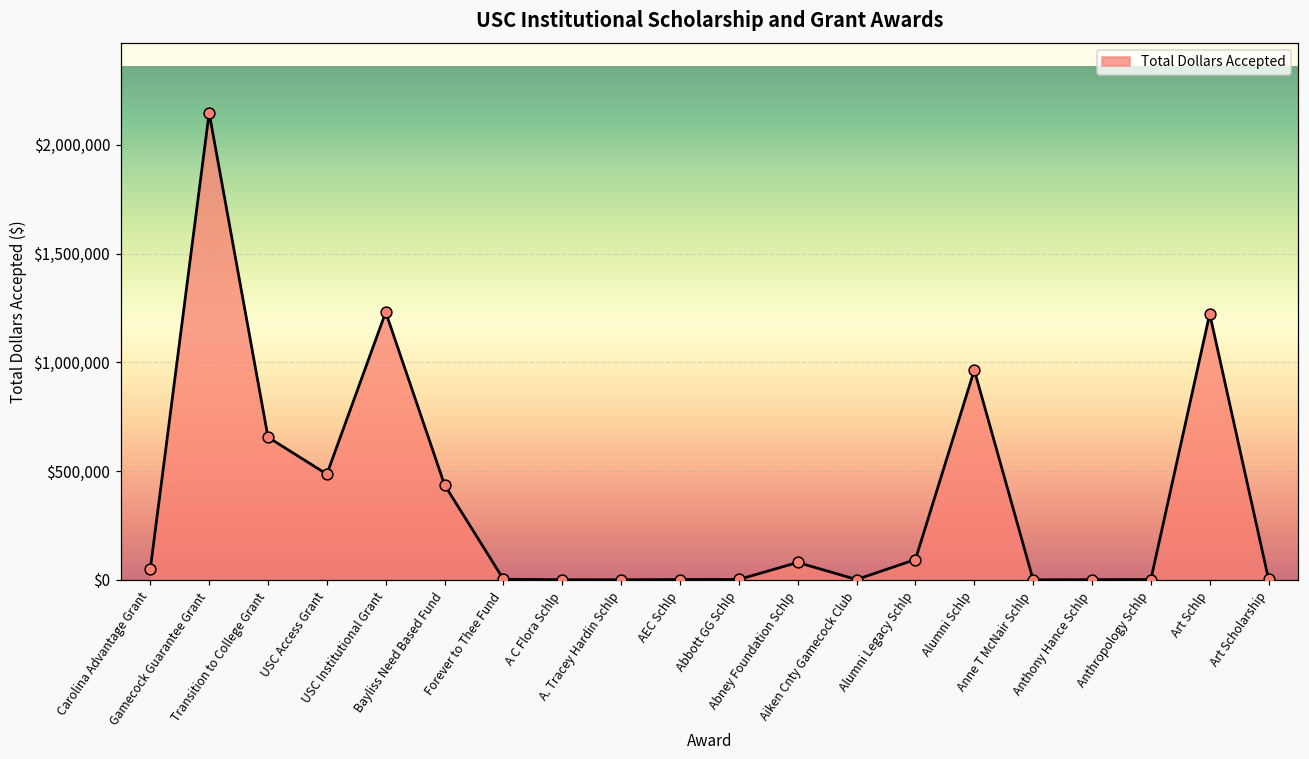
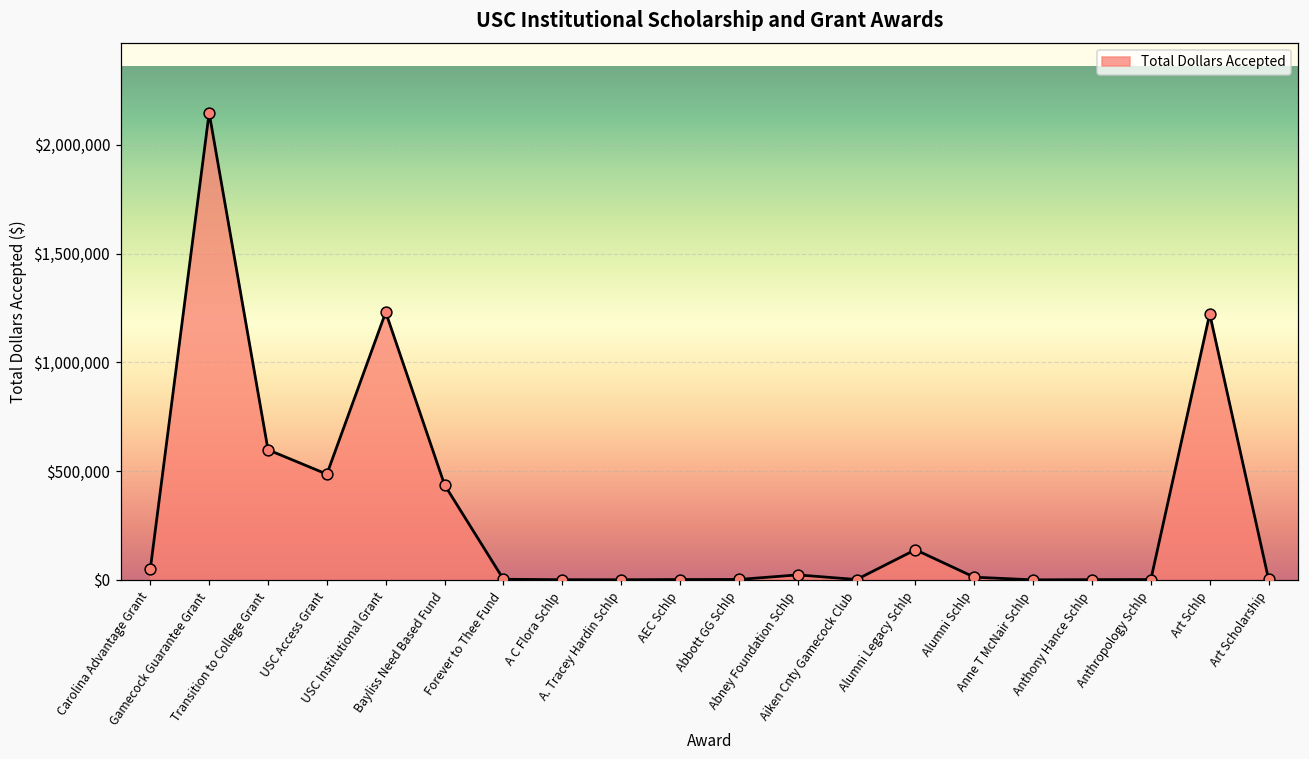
  {
    "Carolina Advantage Grant": "$50,000",
    "Gamecock Guarantee Grant": "$2,150,000",
-   "Transition to College Grant": "$660,000",
+   "Transition to College Grant": "$600,000",
    "USC Access Grant": "$490,000",
    "USC Institutional Grant": "$1,230,000",
    "Bayliss Need Based Fund": "$440,000",
    "Forever to Thee Fund": "$0",
    "A C Flora Schlp": "$0",
    "A. Tracey Hardin Schlp": "$0",
    "AEC Schlp": "$0",
    "Abbott GG Schlp": "$0",
-   "Abney Foundation Schlp": "$80,000",
+   "Abney Foundation Schlp": "$20,000",
    "Aiken Cnty Gamecock Club": "$0",
-   "Alumni Legacy Schlp": "$90,000",
-   "Alumni Schlp": "$960,000",
+   "Alumni Legacy Schlp": "$140,000",
+   "Alumni Schlp": "$10,000",
    "Anne T McNair Schlp": "$0",
    "Anthony Hance Schlp": "$0",
    "Anthropology Schlp": "$0",
    "Art Schlp": "$1,220,000",
    "Art Scholarship": "$0"
  }
